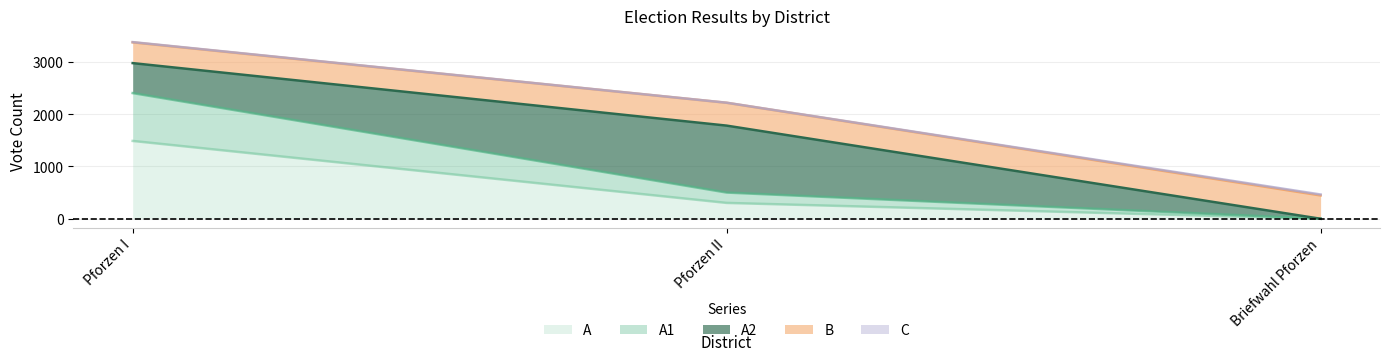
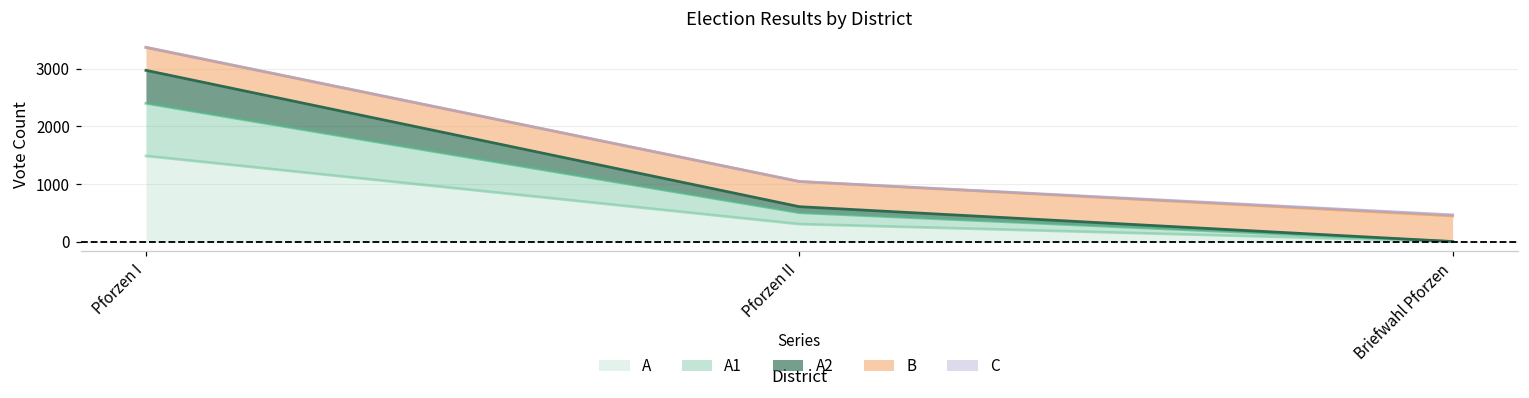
  {
    "A2": {
      "Pforzen I": 600,
-     "Pforzen II": 1300
+     "Pforzen II": 100
    }
  }
